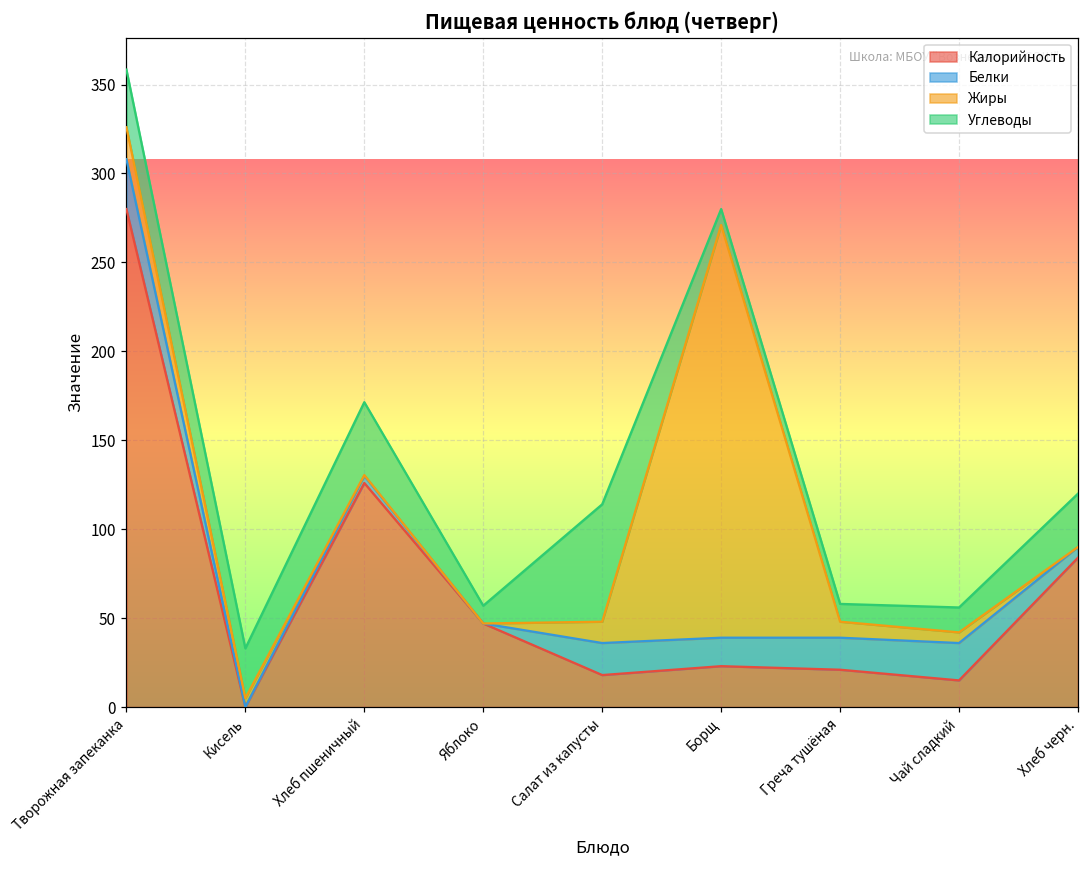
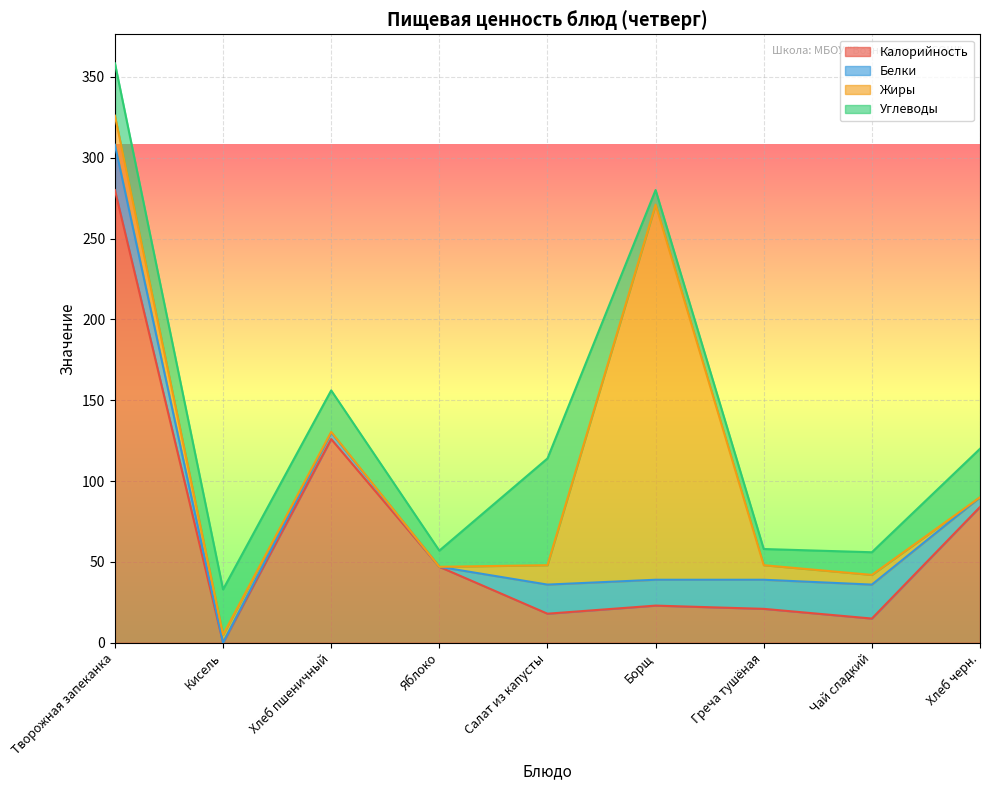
  {
    "Калорийность": {
      "Творожная запеканка": 280,
      "Хлеб пшеничный": 126,
      "Салат из капусты": 18,
      "Борщ": 23,
      "Греча тушёная": 21,
      "Чай сладкий": 15,
      "Хлеб черн.": 84
    },
    "Белки": {
      "Творожная запеканка": 28,
      "Салат из капусты": 18,
      "Борщ": 16,
      "Греча тушёная": 18,
      "Чай сладкий": 21
    },
    "Жиры": {
      "Творожная запеканка": 18,
      "Кисель": 5,
      "Салат из капусты": 12,
      "Борщ": 232,
      "Греча тушёная": 9,
      "Чай сладкий": 6
    },
    "Углеводы": {
      "Творожная запеканка": 32,
      "Кисель": 28,
-     "Хлеб пшеничный": 41,
+     "Хлеб пшеничный": 26,
      "Яблоко": 10,
      "Салат из капусты": 66,
      "Борщ": 9,
      "Греча тушёная": 10,
      "Чай сладкий": 14,
      "Хлеб черн.": 30
    }
  }
